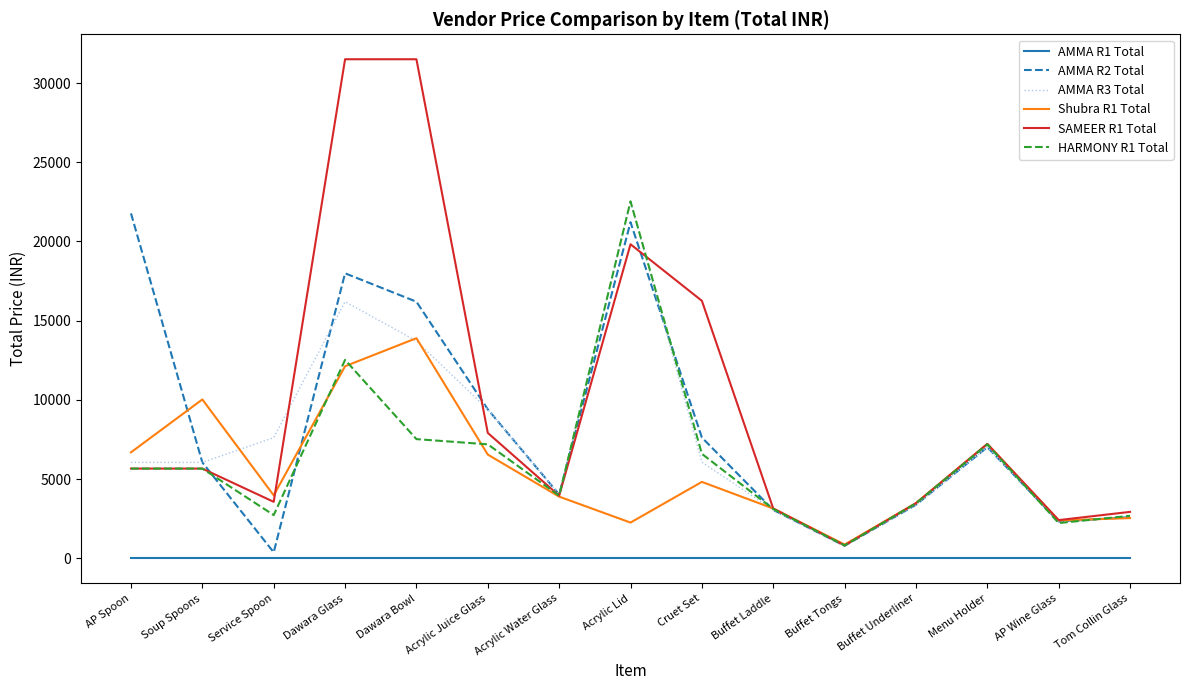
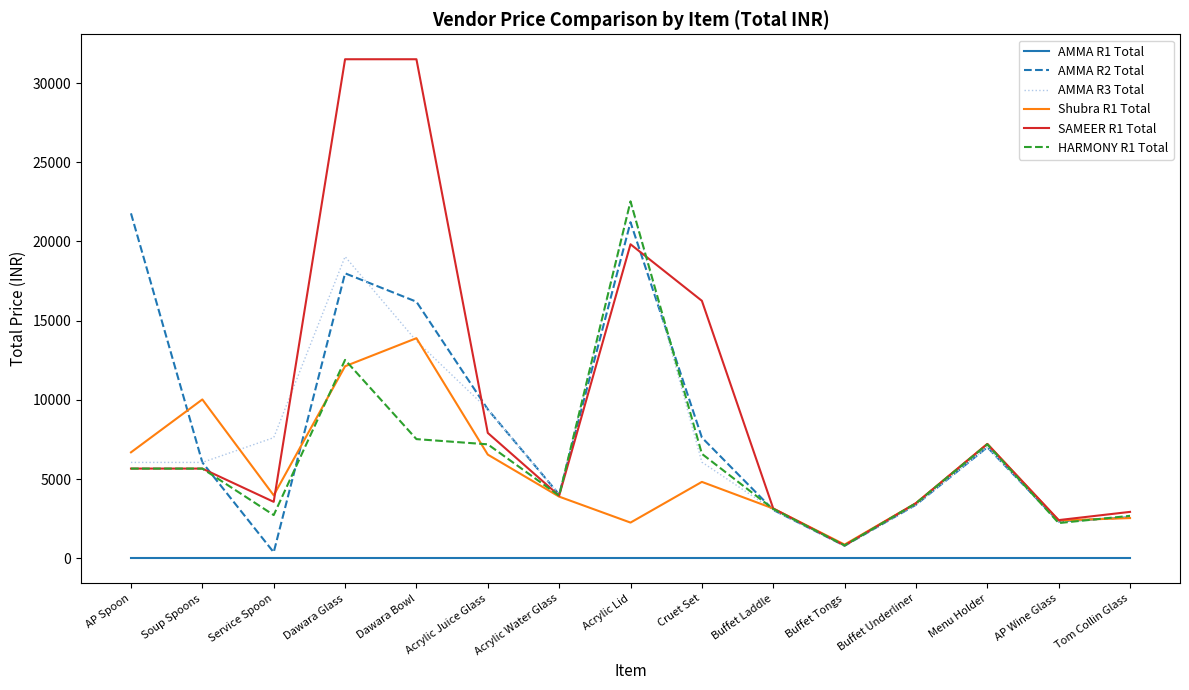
  {
    "AMMA R3 Total": {
      "AP Spoon": 6100,
      "Service Spoon": 7600,
-     "Dawara Glass": 16200,
+     "Dawara Glass": 19000,
      "Dawara Bowl": 13700,
      "Cruet Set": 6100
    },
    "Shubra R1 Total": {
      "AP Spoon": 6700,
      "Soup Spoons": 10000,
      "Service Spoon": 4000,
      "Dawara Glass": 12100,
      "Dawara Bowl": 13900,
      "Acrylic Juice Glass": 6600,
      "Acrylic Lid": 2300,
      "Cruet Set": 4800
    },
    "SAMEER R1 Total": {
      "Service Spoon": 3600,
      "Dawara Glass": 31500,
      "Dawara Bowl": 31500,
      "Acrylic Juice Glass": 7900,
      "Acrylic Lid": 19800,
      "Cruet Set": 16300,
      "Tom Collin Glass": 2900
    },
    "HARMONY R1 Total": {
      "Service Spoon": 2700,
      "Dawara Glass": 12500,
      "Dawara Bowl": 7500,
      "Acrylic Juice Glass": 7200,
      "Cruet Set": 6600
    }
  }
